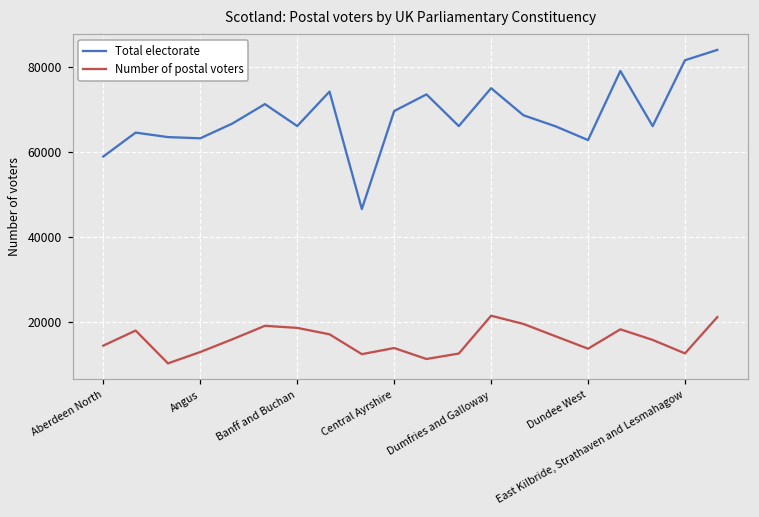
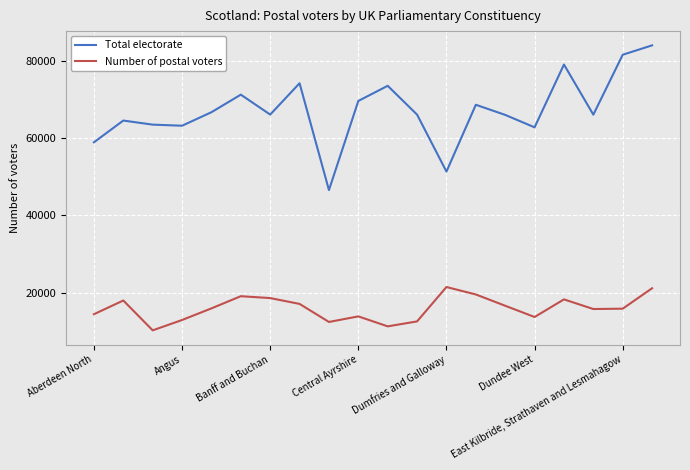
  {
    "Total electorate": {
      "Aberdeen North": 59000,
      "Angus": 63000,
      "Banff and Buchan": 66000,
      "Central Ayrshire": 70000,
-     "Dumfries and Galloway": 75000,
+     "Dumfries and Galloway": 51000,
      "Dundee West": 63000,
      "East Kilbride, Strathaven and Lesmahagow": 82000
    },
    "Number of postal voters": {
      "Aberdeen North": 14000,
      "Angus": 13000,
      "Banff and Buchan": 19000,
      "Central Ayrshire": 14000,
      "Dumfries and Galloway": 21000,
      "Dundee West": 14000,
-     "East Kilbride, Strathaven and Lesmahagow": 13000
+     "East Kilbride, Strathaven and Lesmahagow": 16000
    }
  }
